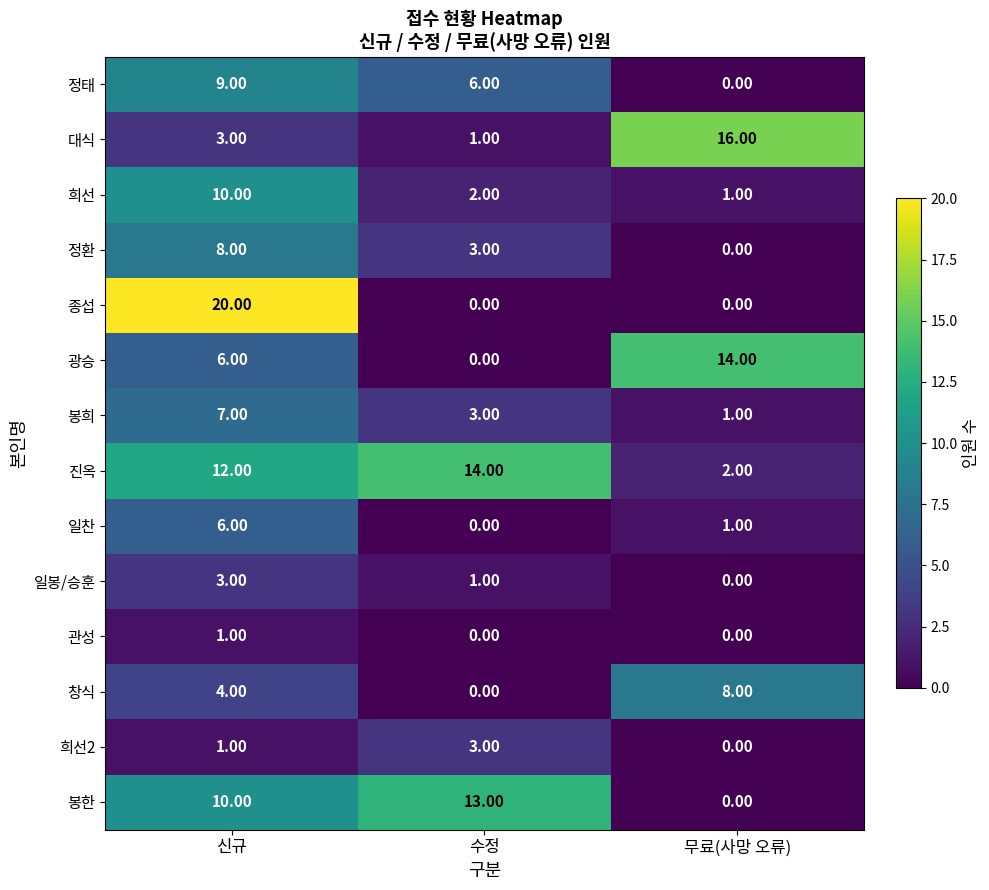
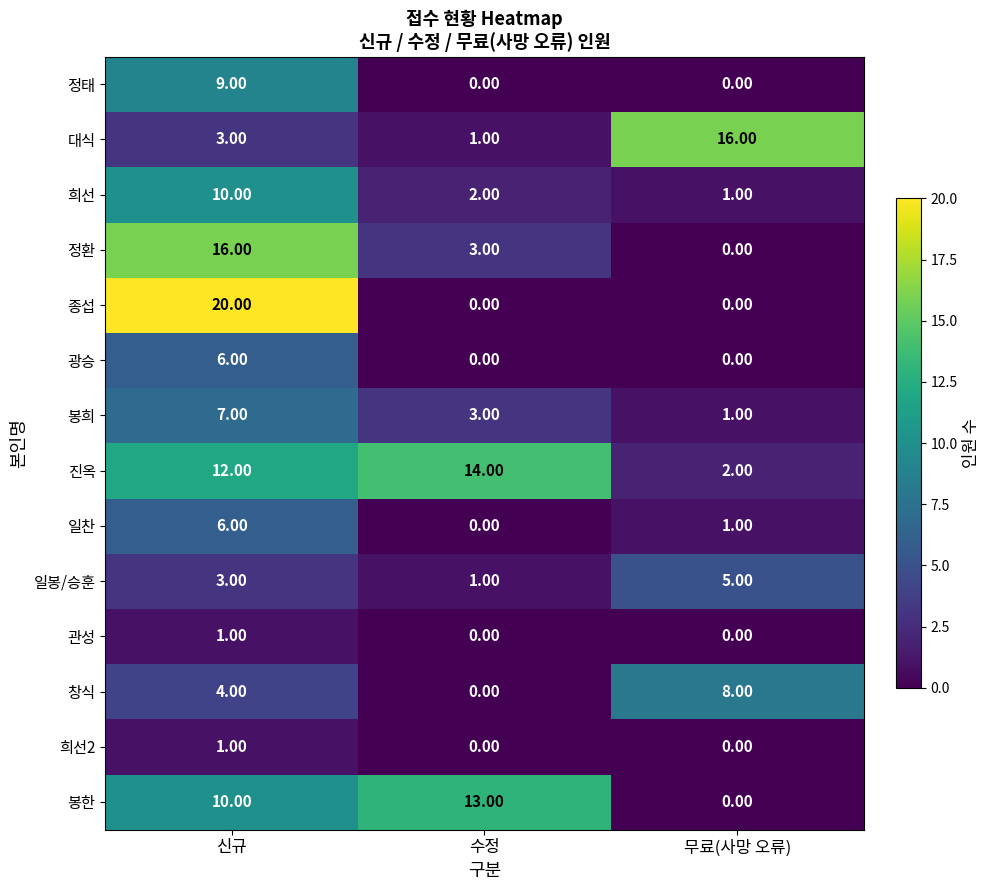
  {
    "정태": {
      "신규": 9.00,
-     "수정": 6.00,
+     "수정": 0.00,
      "무료(사망 오류)": 0.00
    },
    "대식": {
      "신규": 3.00,
      "수정": 1.00,
      "무료(사망 오류)": 16.00
    },
    "희선": {
      "신규": 10.00,
      "수정": 2.00,
      "무료(사망 오류)": 1.00
    },
    "정환": {
-     "신규": 8.00,
+     "신규": 16.00,
      "수정": 3.00,
      "무료(사망 오류)": 0.00
    },
    "종섭": {
      "신규": 20.00,
      "수정": 0.00,
      "무료(사망 오류)": 0.00
    },
    "광승": {
      "신규": 6.00,
      "수정": 0.00,
-     "무료(사망 오류)": 14.00
+     "무료(사망 오류)": 0.00
    },
    "봉희": {
      "신규": 7.00,
      "수정": 3.00,
      "무료(사망 오류)": 1.00
    },
    "진옥": {
      "신규": 12.00,
      "수정": 14.00,
      "무료(사망 오류)": 2.00
    },
    "일찬": {
      "신규": 6.00,
      "수정": 0.00,
      "무료(사망 오류)": 1.00
    },
    "일봉/승훈": {
      "신규": 3.00,
      "수정": 1.00,
-     "무료(사망 오류)": 0.00
+     "무료(사망 오류)": 5.00
    },
    "관성": {
      "신규": 1.00,
      "수정": 0.00,
      "무료(사망 오류)": 0.00
    },
    "창식": {
      "신규": 4.00,
      "수정": 0.00,
      "무료(사망 오류)": 8.00
    },
    "희선2": {
      "신규": 1.00,
-     "수정": 3.00,
+     "수정": 0.00,
      "무료(사망 오류)": 0.00
    },
    "봉한": {
      "신규": 10.00,
      "수정": 13.00,
      "무료(사망 오류)": 0.00
    }
  }
